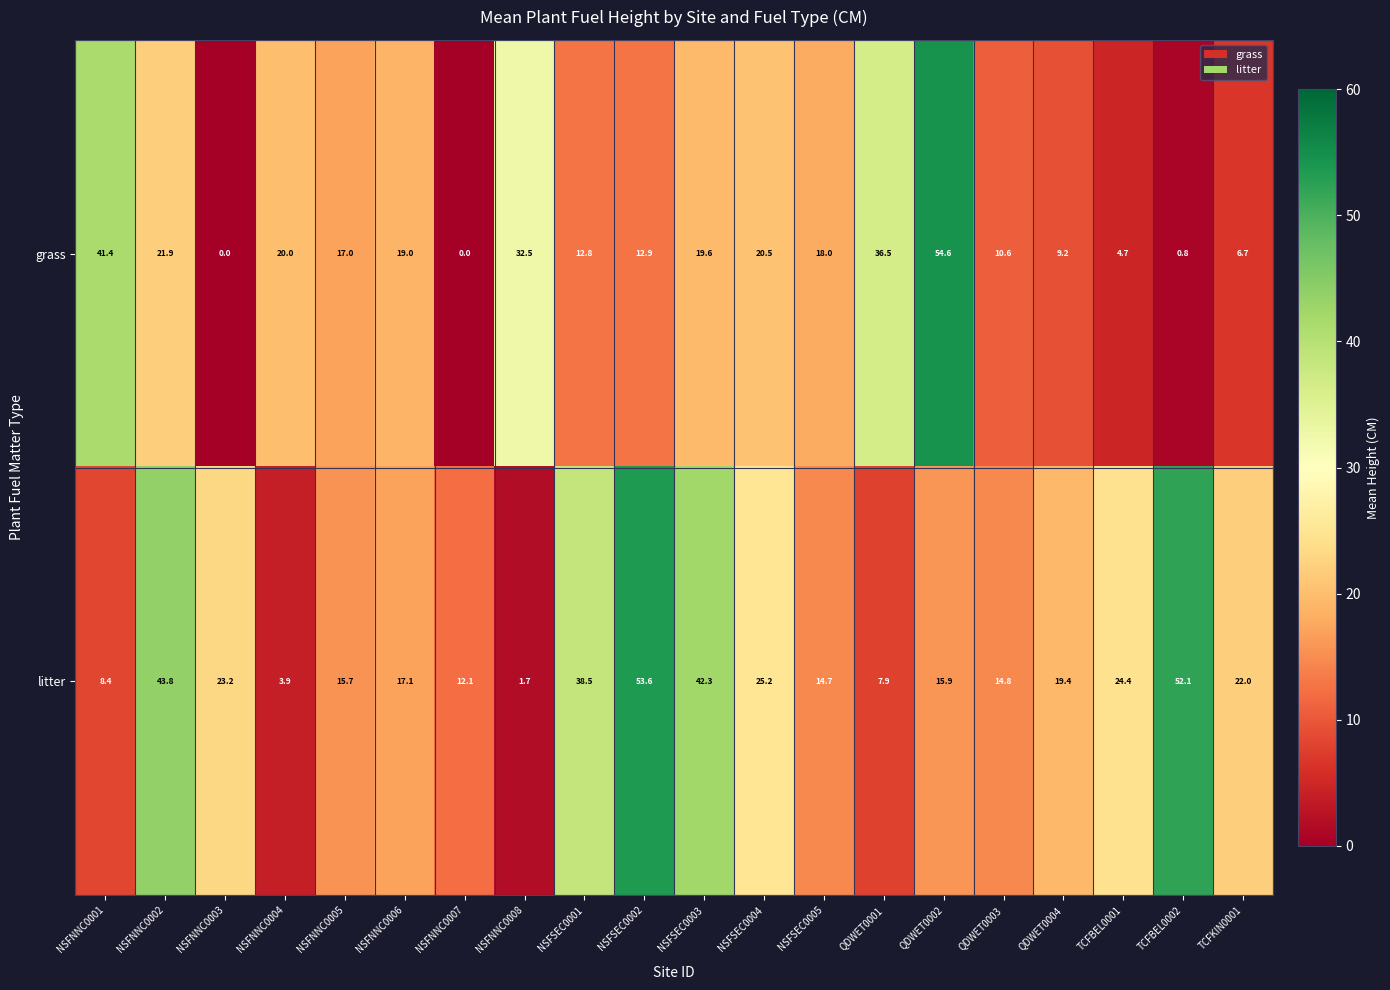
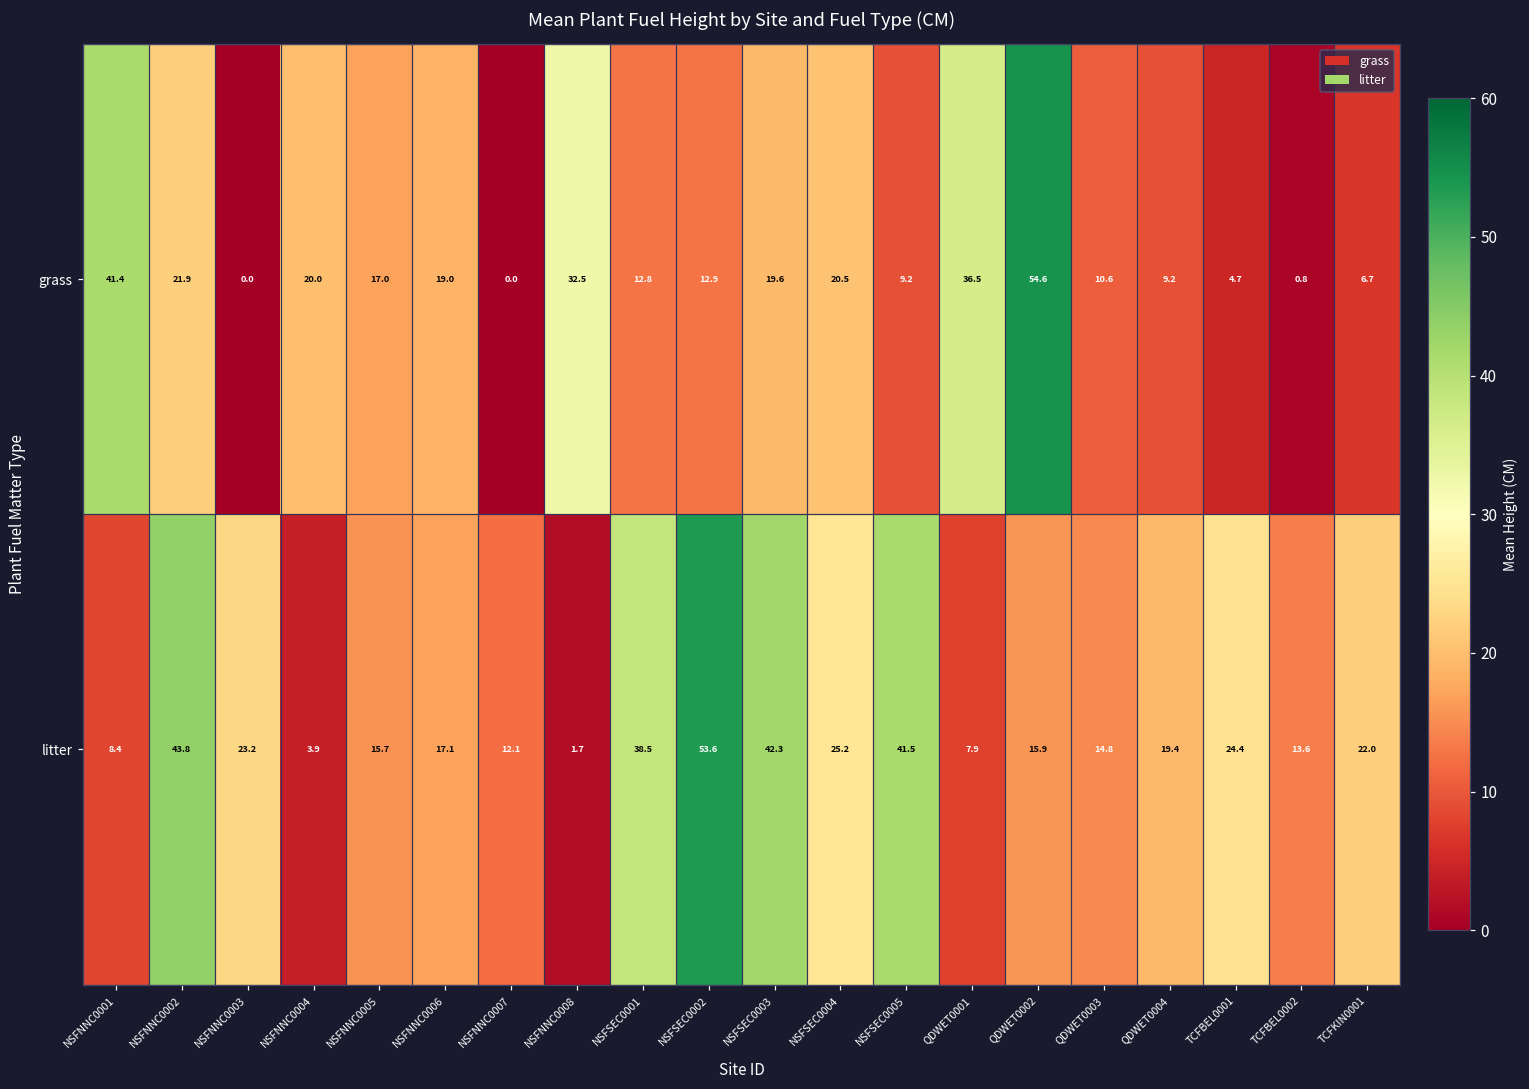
  {
    "grass": {
      "NSFNNC0001": 41.4,
      "NSFNNC0002": 21.9,
      "NSFNNC0003": 0.0,
      "NSFNNC0004": 20.0,
      "NSFNNC0005": 17.0,
      "NSFNNC0006": 19.0,
      "NSFNNC0007": 0.0,
      "NSFNNC0008": 32.5,
      "NSFSEC0001": 12.8,
      "NSFSEC0002": 12.9,
      "NSFSEC0003": 19.6,
      "NSFSEC0004": 20.5,
-     "NSFSEC0005": 18.0,
+     "NSFSEC0005": 9.2,
      "QDWET0001": 36.5,
      "QDWET0002": 54.6,
      "QDWET0003": 10.6,
      "QDWET0004": 9.2,
      "TCFBEL0001": 4.7,
      "TCFBEL0002": 0.8,
      "TCFKIN0001": 6.7
    },
    "litter": {
      "NSFNNC0001": 8.4,
      "NSFNNC0002": 43.8,
      "NSFNNC0003": 23.2,
      "NSFNNC0004": 3.9,
      "NSFNNC0005": 15.7,
      "NSFNNC0006": 17.1,
      "NSFNNC0007": 12.1,
      "NSFNNC0008": 1.7,
      "NSFSEC0001": 38.5,
      "NSFSEC0002": 53.6,
      "NSFSEC0003": 42.3,
      "NSFSEC0004": 25.2,
-     "NSFSEC0005": 14.7,
+     "NSFSEC0005": 41.5,
      "QDWET0001": 7.9,
      "QDWET0002": 15.9,
      "QDWET0003": 14.8,
      "QDWET0004": 19.4,
      "TCFBEL0001": 24.4,
-     "TCFBEL0002": 52.1,
+     "TCFBEL0002": 13.6,
      "TCFKIN0001": 22.0
    }
  }
